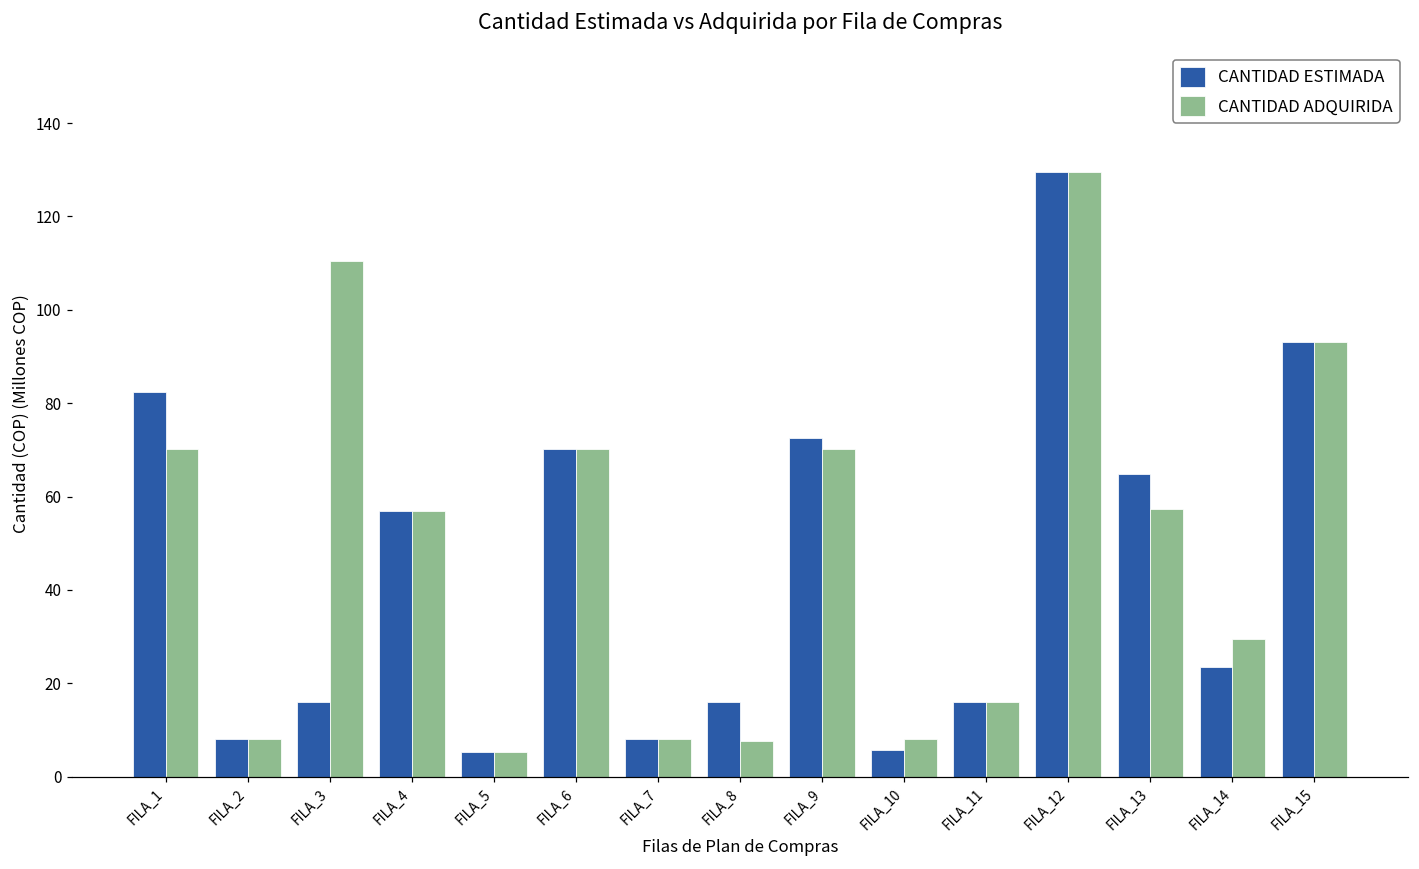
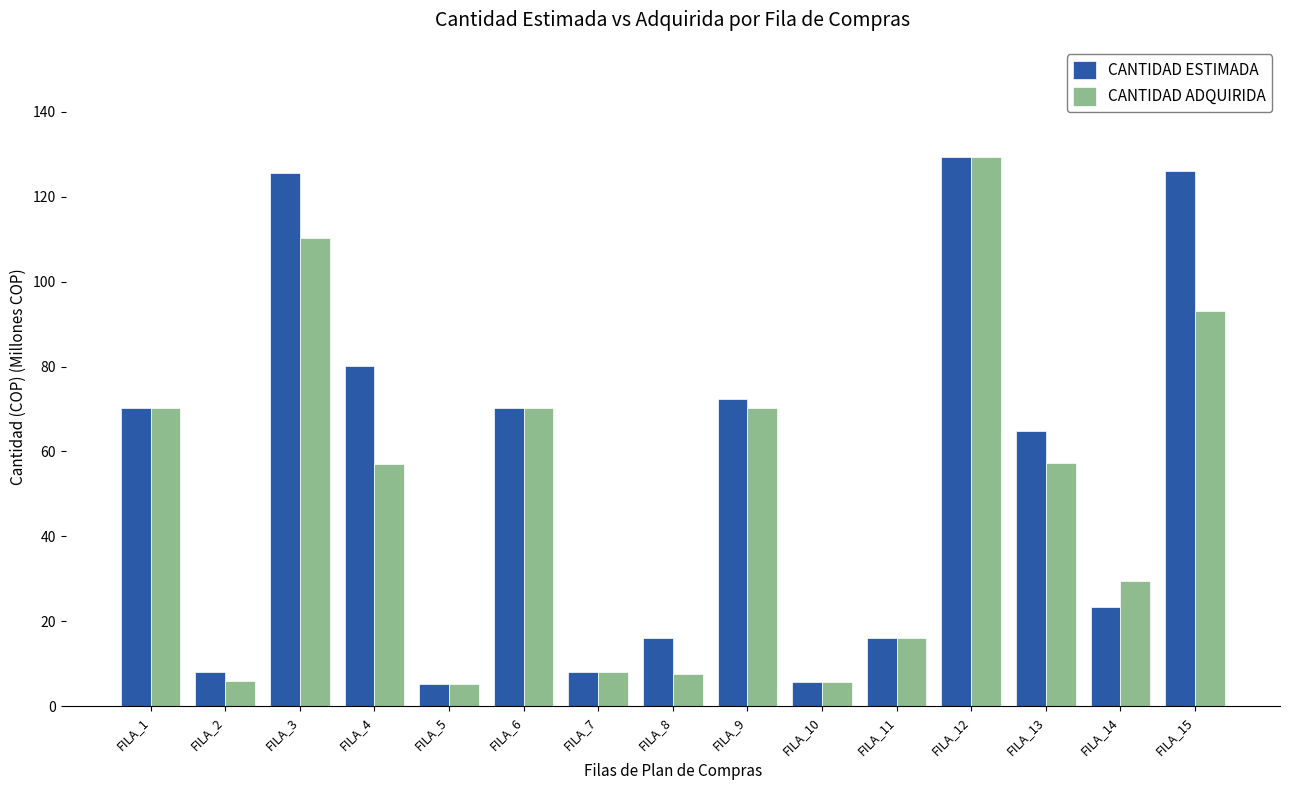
  {
    "CANTIDAD ESTIMADA": {
-     "FILA_1": 82,
+     "FILA_1": 70,
      "FILA_2": 8,
-     "FILA_3": 16,
-     "FILA_4": 57,
+     "FILA_3": 126,
+     "FILA_4": 80,
      "FILA_5": 5,
      "FILA_6": 70,
      "FILA_7": 8,
      "FILA_8": 16,
      "FILA_9": 72,
      "FILA_10": 6,
      "FILA_11": 16,
      "FILA_12": 129,
      "FILA_13": 65,
      "FILA_14": 23,
-     "FILA_15": 93
+     "FILA_15": 126
    },
    "CANTIDAD ADQUIRIDA": {
      "FILA_1": 70,
-     "FILA_2": 8,
+     "FILA_2": 6,
      "FILA_3": 110,
      "FILA_4": 57,
      "FILA_5": 5,
      "FILA_6": 70,
      "FILA_7": 8,
      "FILA_8": 8,
      "FILA_9": 70,
-     "FILA_10": 8,
+     "FILA_10": 6,
      "FILA_11": 16,
      "FILA_12": 129,
      "FILA_13": 57,
      "FILA_14": 30,
      "FILA_15": 93
    }
  }
